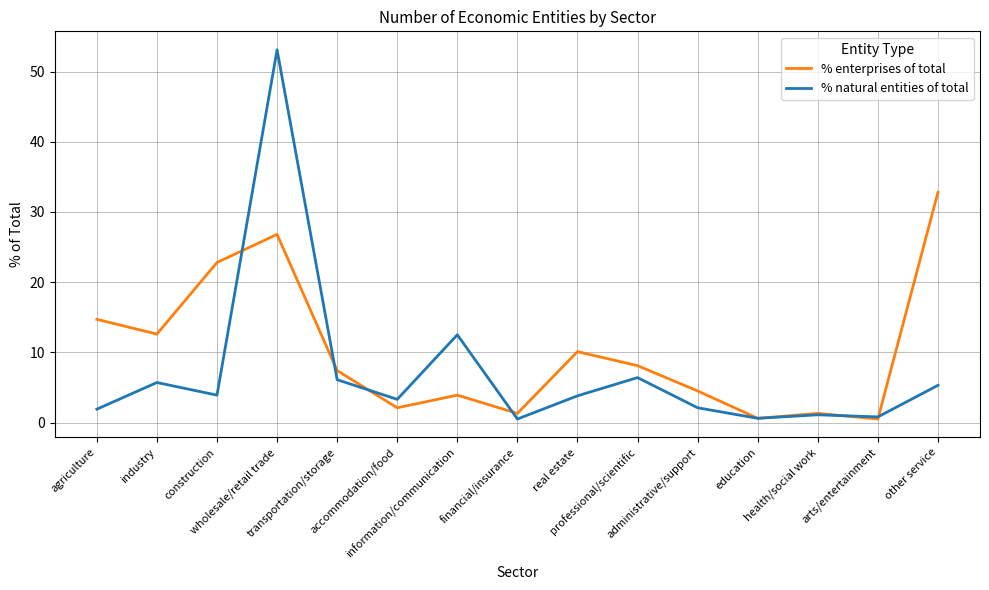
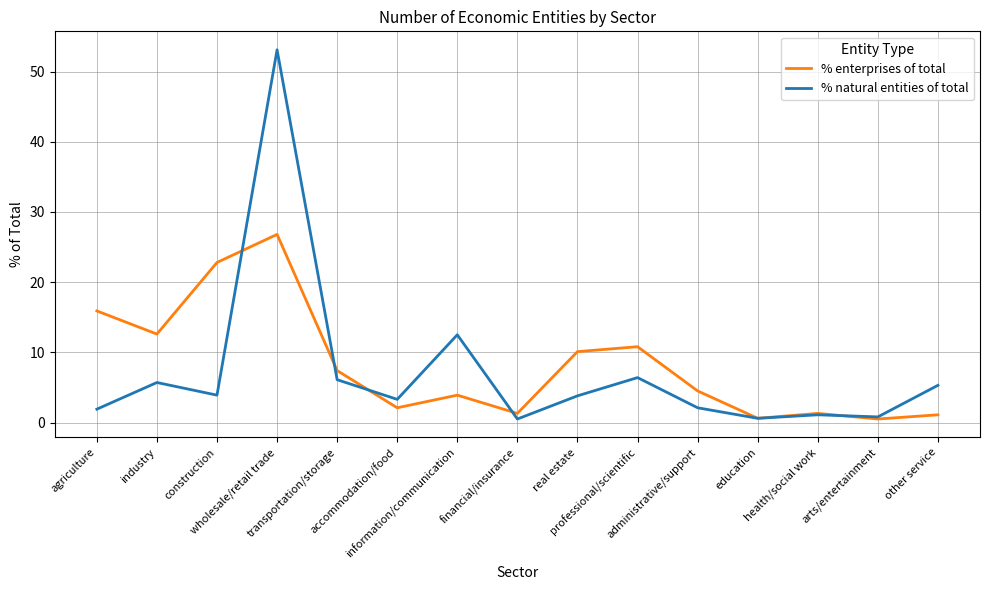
  {
    "% enterprises of total": {
-     "agriculture": 15,
+     "agriculture": 16,
      "industry": 13,
      "construction": 23,
      "wholesale/retail trade": 27,
      "transportation/storage": 7,
      "accommodation/food": 2,
      "information/communication": 4,
      "financial/insurance": 1,
      "real estate": 10,
-     "professional/scientific": 8,
+     "professional/scientific": 11,
      "administrative/support": 5,
-     "other service": 33
+     "other service": 1
    },
    "% natural entities of total": {
      "agriculture": 2,
      "industry": 6,
      "construction": 4,
      "wholesale/retail trade": 53,
      "transportation/storage": 6,
      "accommodation/food": 3,
      "information/communication": 13,
      "financial/insurance": 1,
      "real estate": 4,
      "professional/scientific": 6,
      "administrative/support": 2,
      "other service": 5
    }
  }
